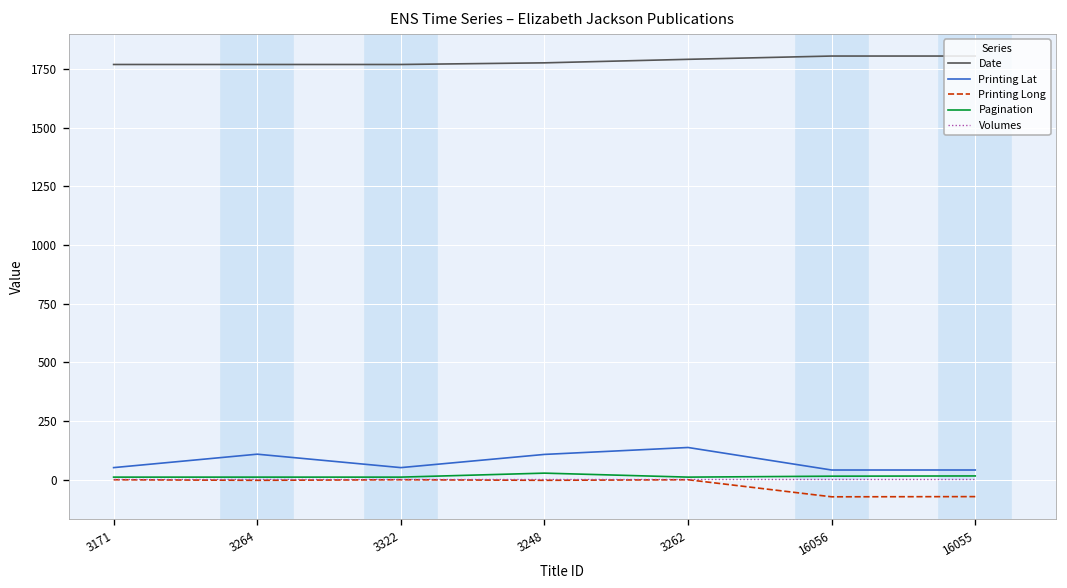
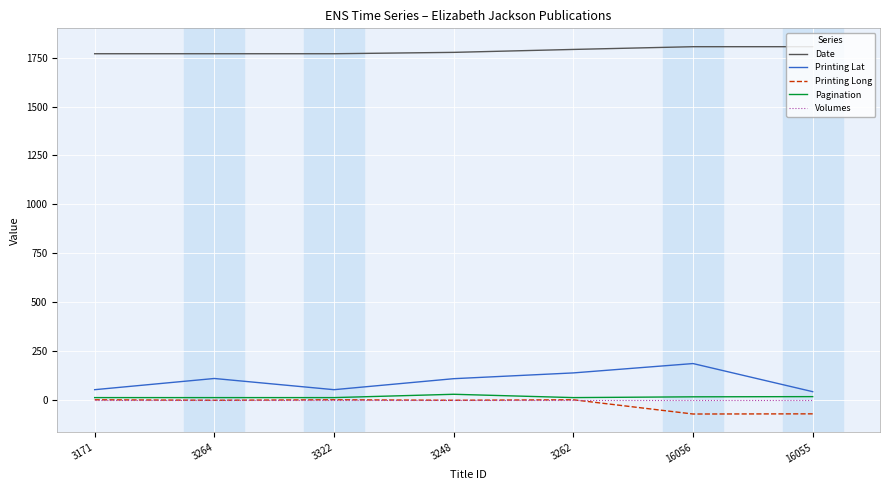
  {
    "Date": {
      "3171": 1770,
      "3264": 1770,
      "3322": 1770,
      "3248": 1780,
      "3262": 1790,
      "16056": 1810
    },
    "Printing Lat": {
      "3171": 50,
      "3264": 110,
      "3322": 50,
      "3248": 110,
      "3262": 140,
-     "16056": 40,
+     "16056": 190,
      "16055": 40
    },
    "Printing Long": {
      "16056": -70,
      "16055": -70
    },
    "Pagination": {
      "3248": 30,
      "16056": 20,
      "16055": 20
    },
    "Volumes": {
      "16056": 0,
      "16055": 0
    }
  }
